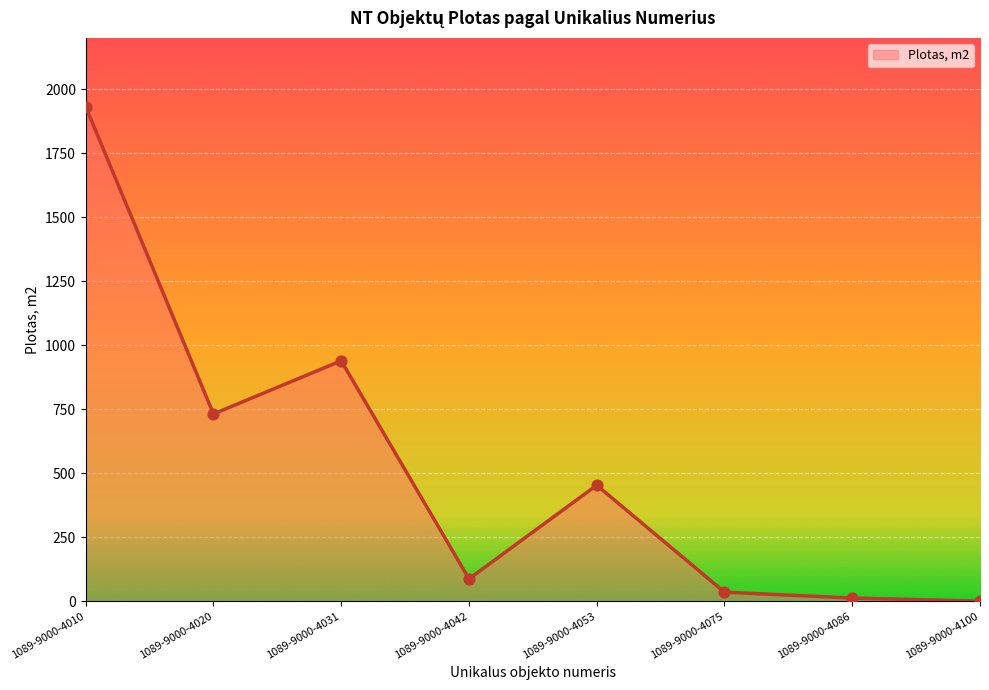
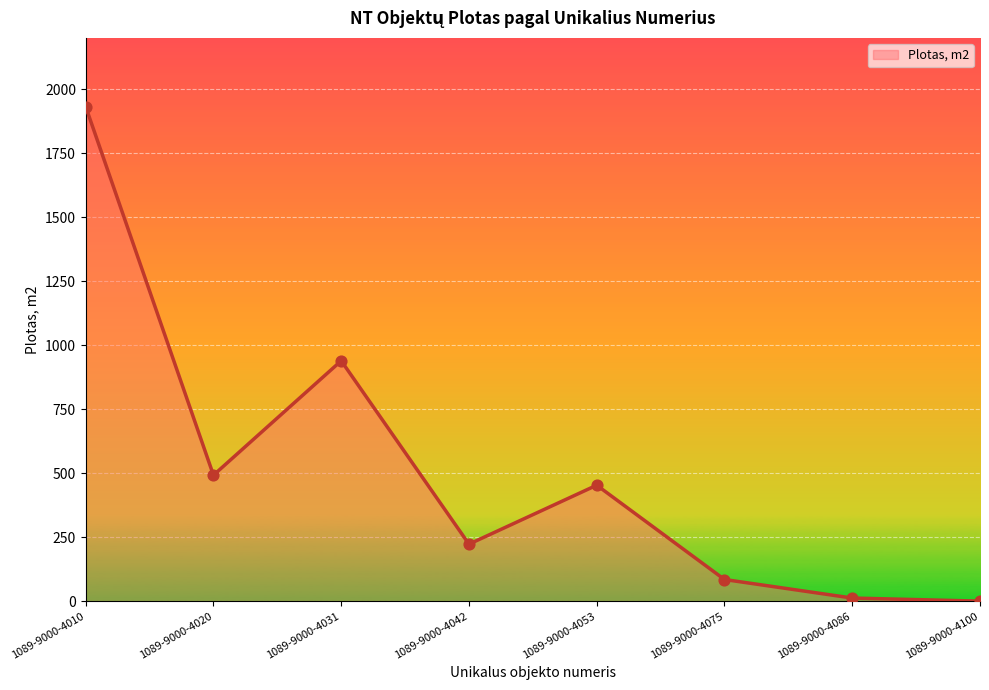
  {
    "1089-9000-4010": 1930,
-   "1089-9000-4020": 730,
+   "1089-9000-4020": 490,
    "1089-9000-4031": 940,
-   "1089-9000-4042": 90,
+   "1089-9000-4042": 220,
    "1089-9000-4053": 450,
-   "1089-9000-4075": 40,
+   "1089-9000-4075": 80,
    "1089-9000-4086": 10,
    "1089-9000-4100": 0
  }
